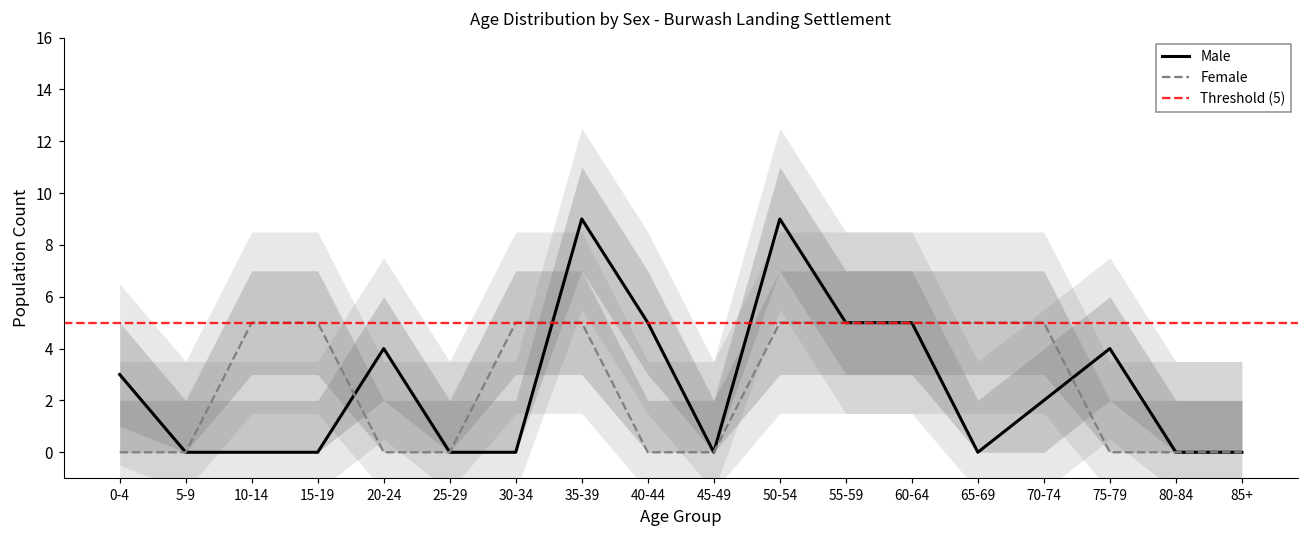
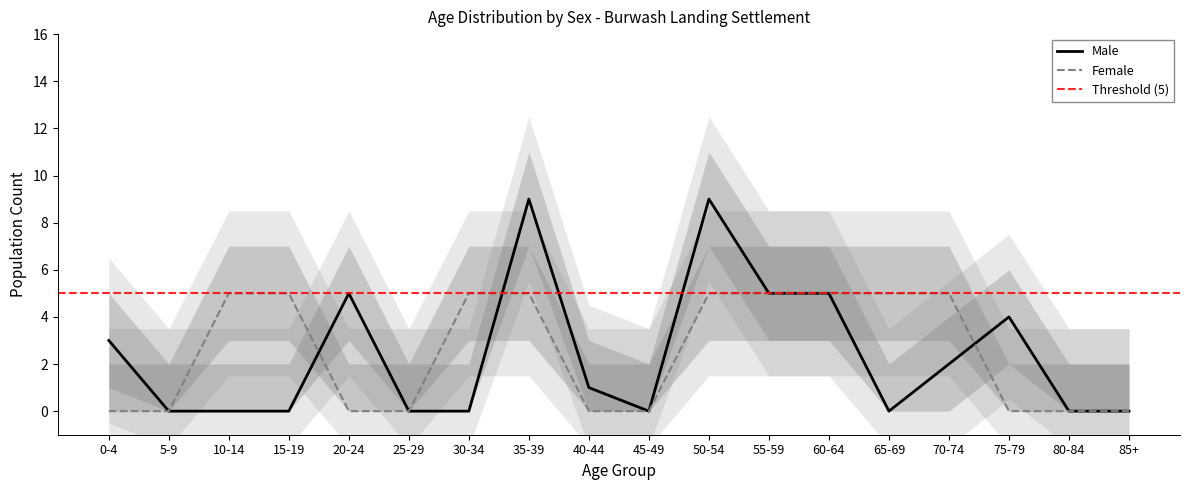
  {
    "Male": {
      "0-4": 3,
      "10-14": 0,
      "15-19": 0,
-     "20-24": 4,
+     "20-24": 5,
      "30-34": 0,
      "35-39": 9,
-     "40-44": 5,
+     "40-44": 1,
      "50-54": 9,
      "65-69": 0,
      "70-74": 2,
      "75-79": 4
    }
  }
